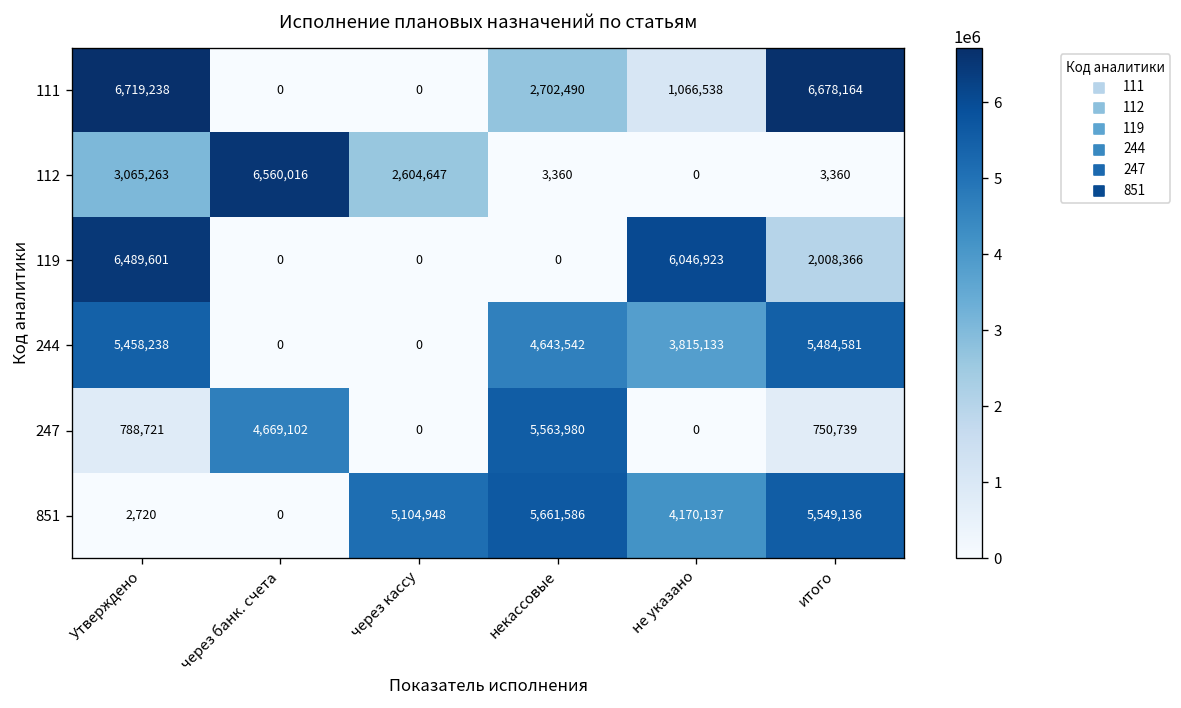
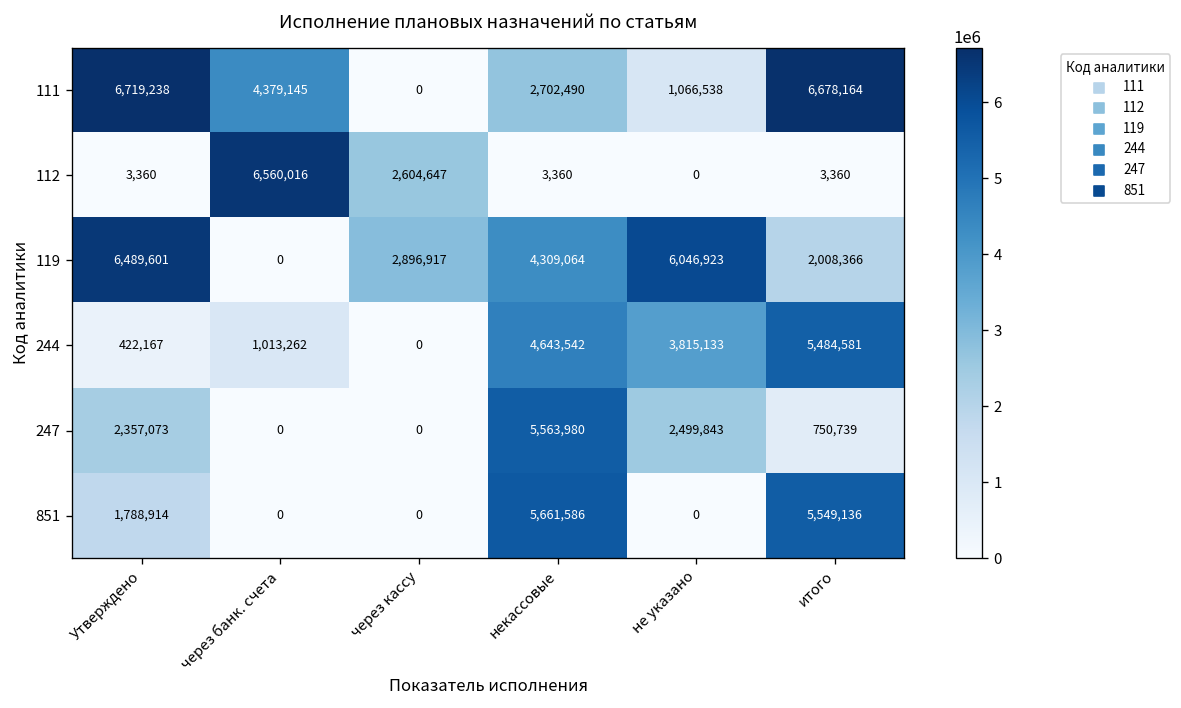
  {
    "111": {
      "Утверждено": "6,719,238",
-     "через банк. счета": "0",
+     "через банк. счета": "4,379,145",
      "через кассу": "0",
      "некассовые": "2,702,490",
      "не указано": "1,066,538",
      "итого": "6,678,164"
    },
    "112": {
-     "Утверждено": "3,065,263",
+     "Утверждено": "3,360",
      "через банк. счета": "6,560,016",
      "через кассу": "2,604,647",
      "некассовые": "3,360",
      "не указано": "0",
      "итого": "3,360"
    },
    "119": {
      "Утверждено": "6,489,601",
      "через банк. счета": "0",
-     "через кассу": "0",
-     "некассовые": "0",
+     "через кассу": "2,896,917",
+     "некассовые": "4,309,064",
      "не указано": "6,046,923",
      "итого": "2,008,366"
    },
    "244": {
-     "Утверждено": "5,458,238",
-     "через банк. счета": "0",
+     "Утверждено": "422,167",
+     "через банк. счета": "1,013,262",
      "через кассу": "0",
      "некассовые": "4,643,542",
      "не указано": "3,815,133",
      "итого": "5,484,581"
    },
    "247": {
-     "Утверждено": "788,721",
-     "через банк. счета": "4,669,102",
+     "Утверждено": "2,357,073",
+     "через банк. счета": "0",
      "через кассу": "0",
      "некассовые": "5,563,980",
-     "не указано": "0",
+     "не указано": "2,499,843",
      "итого": "750,739"
    },
    "851": {
-     "Утверждено": "2,720",
+     "Утверждено": "1,788,914",
      "через банк. счета": "0",
-     "через кассу": "5,104,948",
+     "через кассу": "0",
      "некассовые": "5,661,586",
-     "не указано": "4,170,137",
+     "не указано": "0",
      "итого": "5,549,136"
    }
  }
